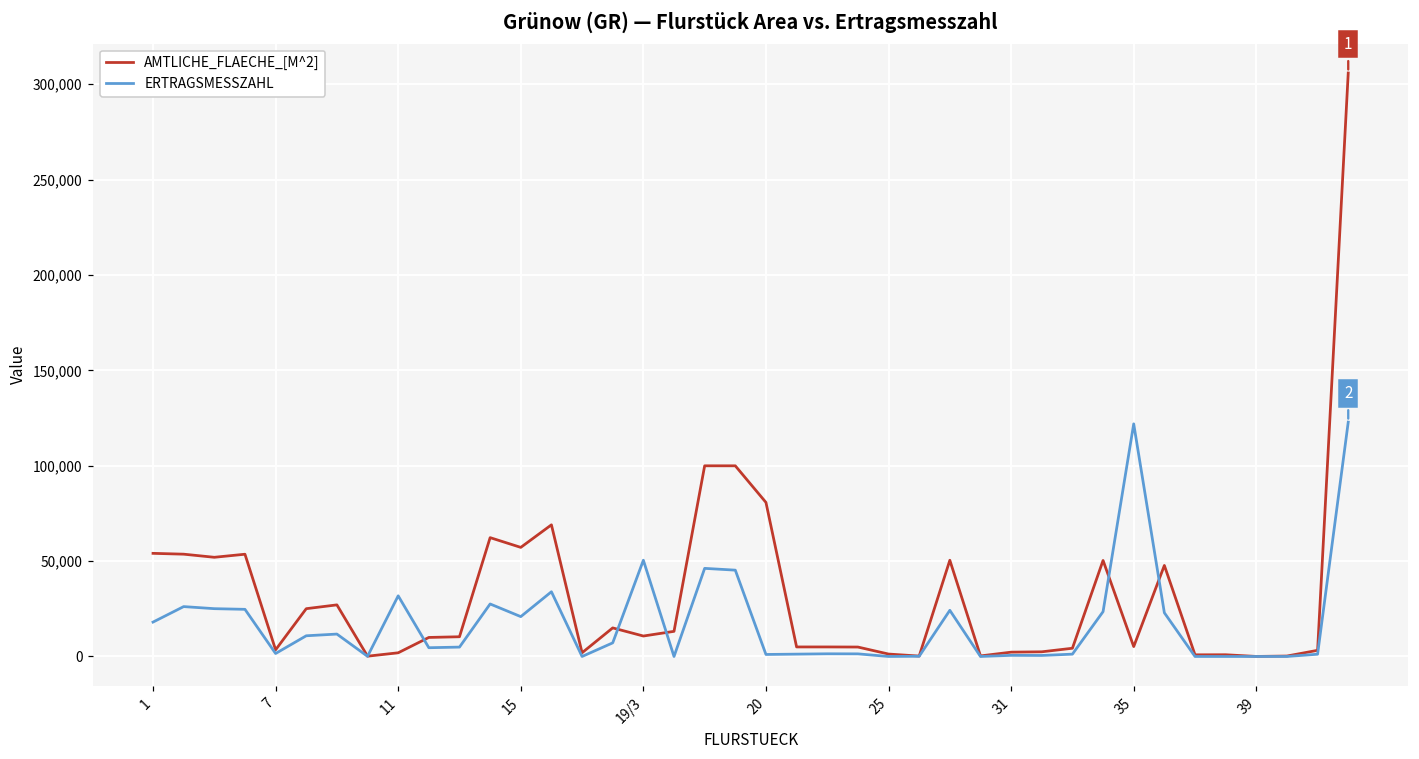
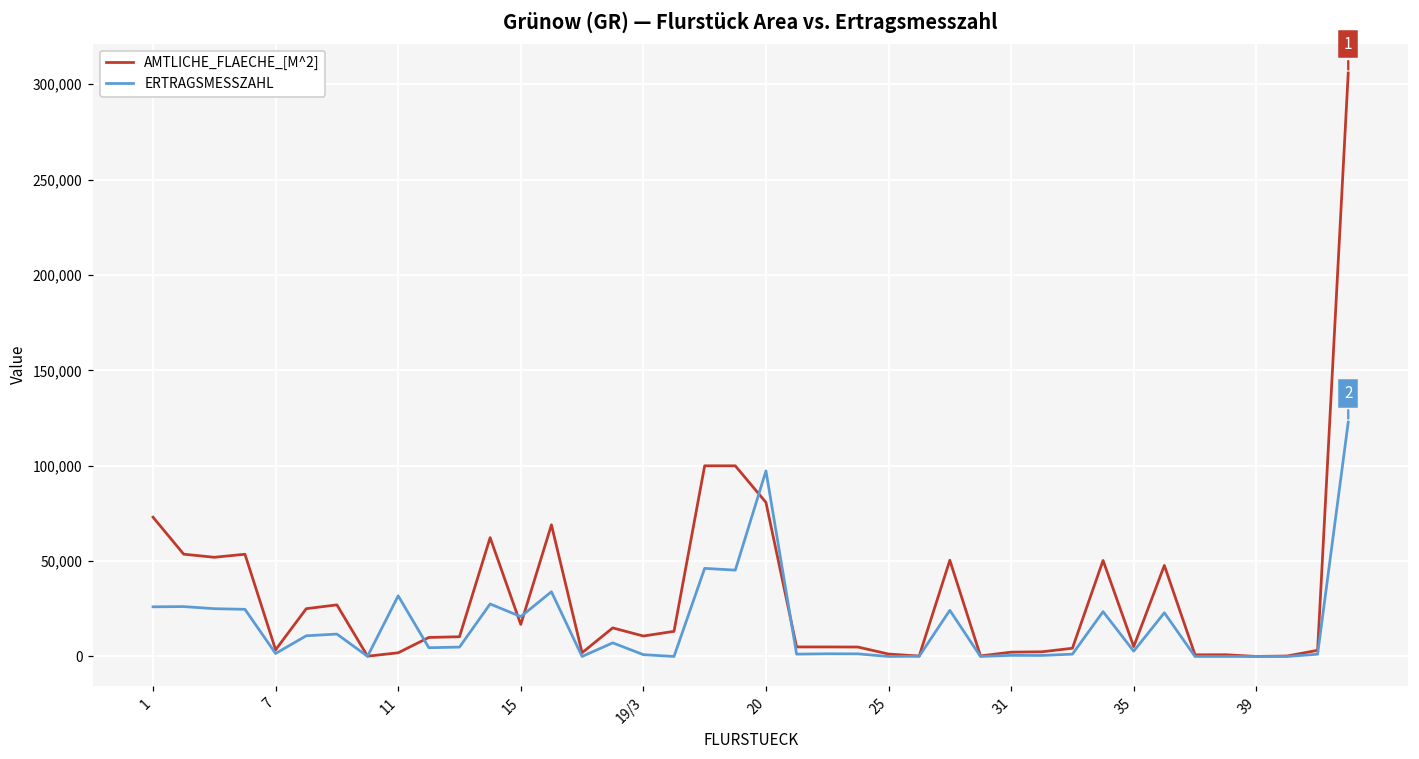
  {
    "AMTLICHE_FLAECHE_[M^2]": {
-     "1": "54,000",
+     "1": "73,000",
      "7": "3,000",
      "11": "2,000",
-     "15": "57,000",
+     "15": "17,000",
      "19/3": "11,000",
      "20": "81,000",
      "31": "2,000",
      "35": "5,000"
    },
    "ERTRAGSMESSZAHL": {
-     "1": "18,000",
+     "1": "26,000",
      "7": "2,000",
      "11": "32,000",
      "15": "21,000",
-     "19/3": "50,000",
-     "20": "1,000",
+     "19/3": "1,000",
+     "20": "97,000",
      "31": "1,000",
-     "35": "122,000"
+     "35": "3,000"
    }
  }
